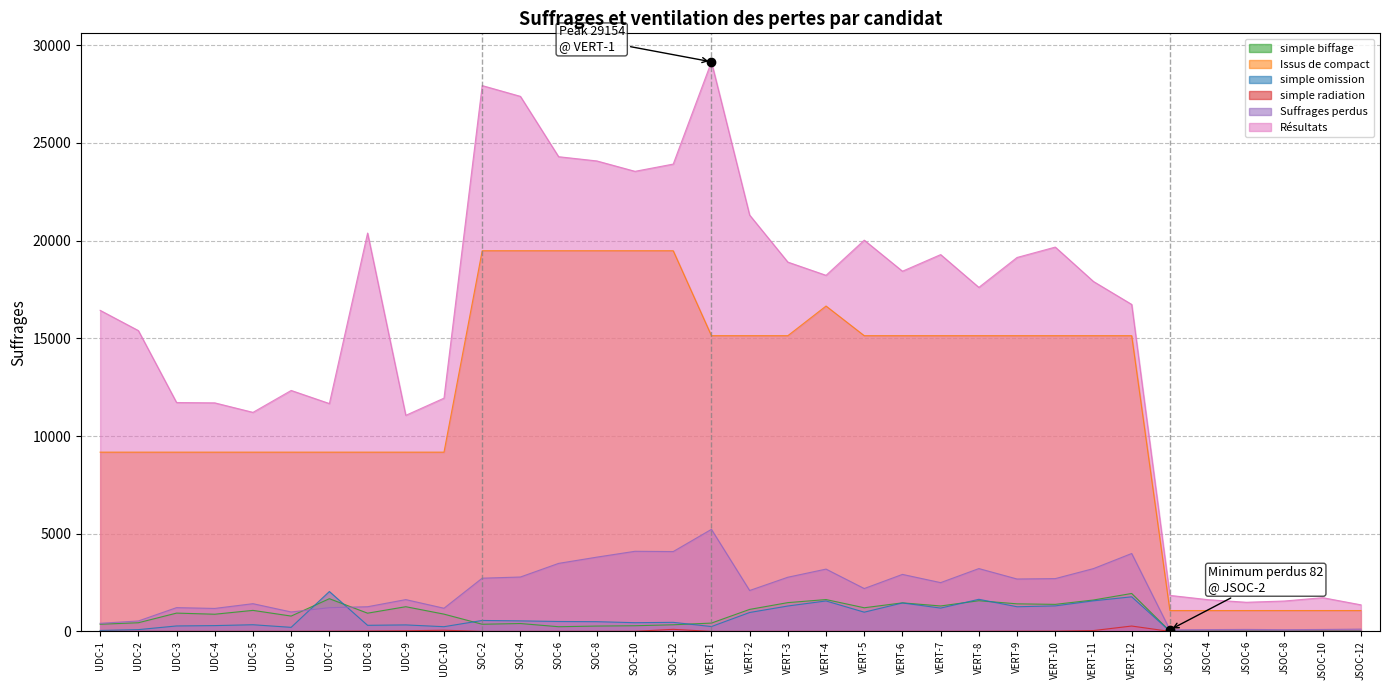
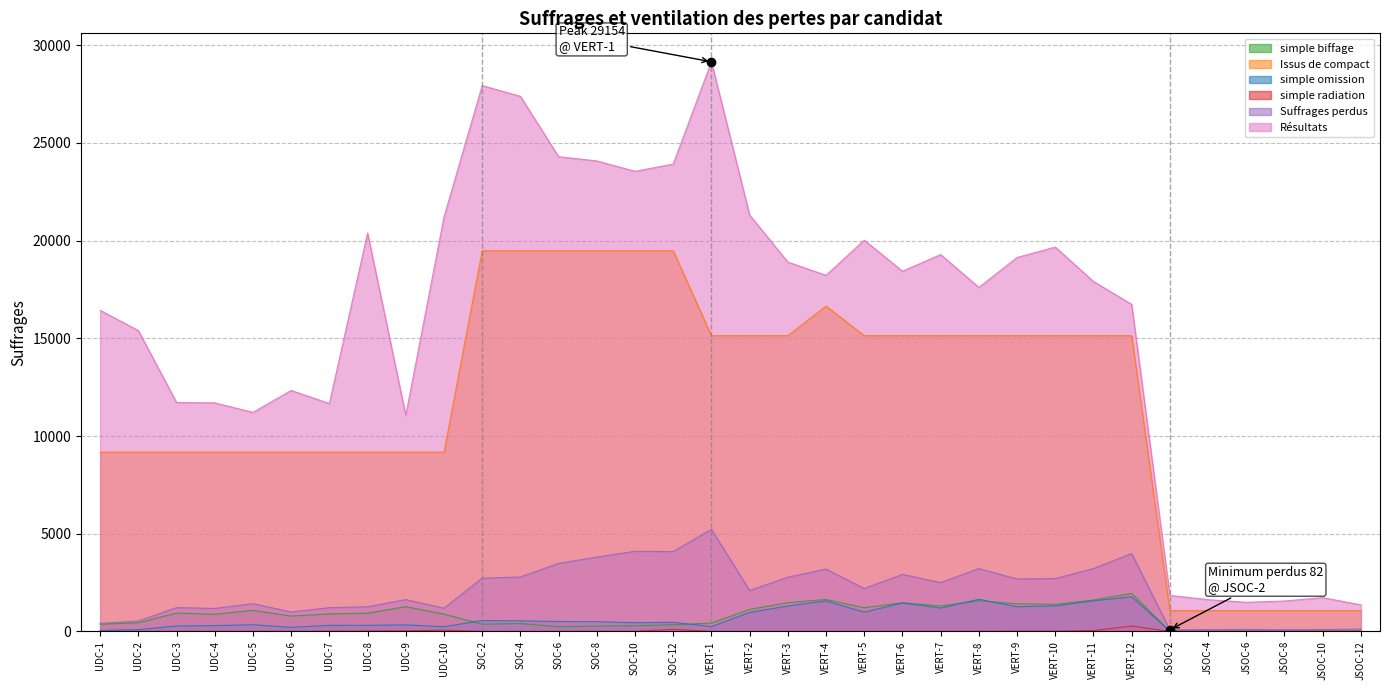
  {
    "simple biffage": {
      "UDC-3": 900,
      "UDC-4": 900,
      "UDC-5": 1100,
      "UDC-6": 800,
-     "UDC-7": 1700,
+     "UDC-7": 900,
      "UDC-8": 900,
      "UDC-9": 1300,
      "UDC-10": 900,
      "SOC-2": 400,
      "SOC-4": 400,
      "SOC-6": 200,
      "SOC-8": 300,
      "SOC-10": 300,
      "VERT-1": 400,
      "VERT-2": 1100,
      "VERT-3": 1500,
      "VERT-5": 1200,
      "VERT-9": 1400,
      "VERT-12": 1900
    },
    "Issus de compact": {
      "UDC-1": 9200,
      "UDC-2": 9200,
      "UDC-3": 9200,
      "UDC-4": 9200,
      "UDC-5": 9200,
      "UDC-6": 9200,
      "UDC-7": 9200,
      "UDC-8": 9200,
      "UDC-9": 9200,
      "UDC-10": 9200,
      "SOC-2": 19500,
      "SOC-4": 19500,
      "SOC-6": 19500,
      "SOC-8": 19500,
      "SOC-10": 19500,
      "SOC-12": 19500,
      "VERT-1": 15100,
      "VERT-2": 15100,
      "VERT-3": 15100,
      "VERT-4": 16700,
      "VERT-5": 15100,
      "VERT-6": 15100,
      "VERT-7": 15100,
      "VERT-8": 15100,
      "VERT-9": 15100,
      "VERT-10": 15100,
      "VERT-11": 15100,
      "VERT-12": 15100,
      "JSOC-2": 1100,
      "JSOC-12": 1100
    },
    "simple omission": {
      "UDC-3": 300,
      "UDC-4": 300,
      "UDC-5": 300,
      "UDC-6": 200,
-     "UDC-7": 2000,
+     "UDC-7": 300,
      "UDC-8": 300,
      "UDC-9": 300,
      "UDC-10": 200,
      "SOC-2": 600,
      "SOC-4": 500,
      "SOC-6": 500,
      "SOC-8": 500,
      "SOC-10": 400,
      "VERT-1": 200,
      "VERT-2": 1000,
      "VERT-3": 1300,
      "VERT-5": 1000,
      "VERT-9": 1300,
      "VERT-12": 1800
    },
    "simple radiation": {
      "UDC-3": 0,
      "UDC-4": 0,
      "UDC-5": 0,
      "UDC-6": 0,
      "UDC-7": 0,
      "UDC-8": 0,
      "UDC-9": 0,
      "UDC-10": 100,
      "SOC-2": 0,
      "SOC-4": 0,
      "SOC-6": 0,
      "SOC-8": 0,
      "SOC-10": 0,
      "SOC-12": 100,
      "VERT-1": 0,
      "VERT-2": 0,
      "VERT-3": 0,
      "VERT-4": 0,
      "VERT-5": 0,
      "VERT-6": 0,
      "VERT-7": 0,
      "VERT-8": 0,
      "VERT-9": 0,
      "VERT-10": 0,
      "VERT-11": 0,
      "VERT-12": 300
    },
    "Suffrages perdus": {
      "UDC-3": 1200,
      "UDC-4": 1200,
      "UDC-5": 1400,
      "UDC-6": 1000,
      "UDC-7": 1200,
      "UDC-8": 1300,
      "UDC-9": 1600,
      "UDC-10": 1200,
      "SOC-2": 2700,
      "SOC-4": 2800,
      "SOC-6": 3500,
      "SOC-8": 3800,
      "SOC-10": 4100,
      "SOC-12": 4100,
      "VERT-1": 5200,
      "VERT-2": 2100,
      "VERT-3": 2800,
      "VERT-4": 3200,
      "VERT-5": 2200,
      "VERT-6": 2900,
      "VERT-7": 2500,
      "VERT-8": 3200,
      "VERT-9": 2700,
      "VERT-10": 2700,
      "VERT-11": 3200,
      "VERT-12": 4000
    },
    "Résultats": {
      "UDC-1": 16400,
      "UDC-2": 15400,
      "UDC-3": 11700,
      "UDC-4": 11700,
      "UDC-5": 11200,
      "UDC-6": 12300,
      "UDC-7": 11700,
      "UDC-8": 20400,
      "UDC-9": 11100,
-     "UDC-10": 11900,
+     "UDC-10": 21200,
      "SOC-2": 27900,
      "SOC-4": 27400,
      "SOC-6": 24300,
      "SOC-8": 24100,
      "SOC-10": 23500,
      "SOC-12": 23900,
      "VERT-2": 21300,
      "VERT-3": 18900,
      "VERT-4": 18200,
      "VERT-5": 20000,
      "VERT-6": 18400,
      "VERT-7": 19300,
      "VERT-8": 17600,
      "VERT-9": 19100,
      "VERT-10": 19700,
      "VERT-11": 17900,
      "VERT-12": 16700,
      "JSOC-2": 1800,
      "JSOC-12": 1400
    }
  }
